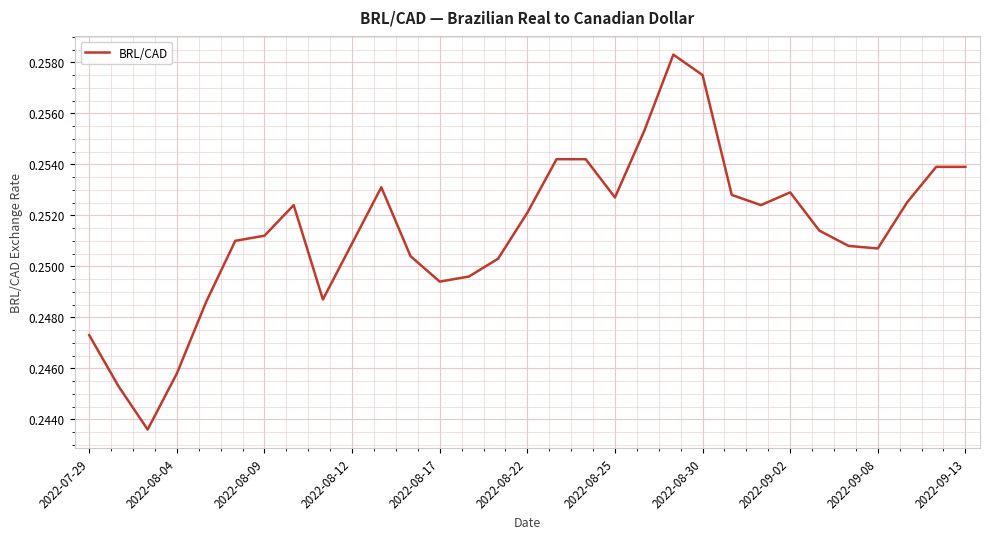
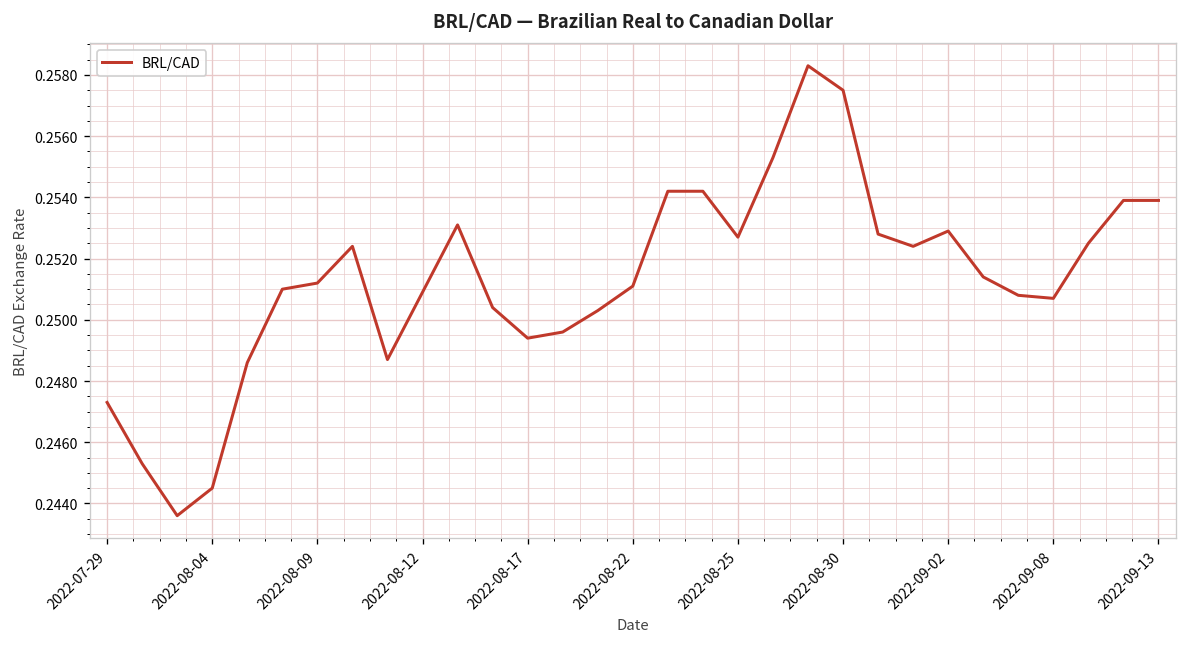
  {
    "2022-07-29": 0.2473,
-   "2022-08-04": 0.2458,
+   "2022-08-04": 0.2445,
    "2022-08-09": 0.2512,
    "2022-08-12": 0.2509,
    "2022-08-17": 0.2494,
-   "2022-08-22": 0.2521,
+   "2022-08-22": 0.2511,
    "2022-08-25": 0.2527,
    "2022-08-30": 0.2575,
    "2022-09-02": 0.2529,
    "2022-09-08": 0.2507,
    "2022-09-13": 0.2539
  }
